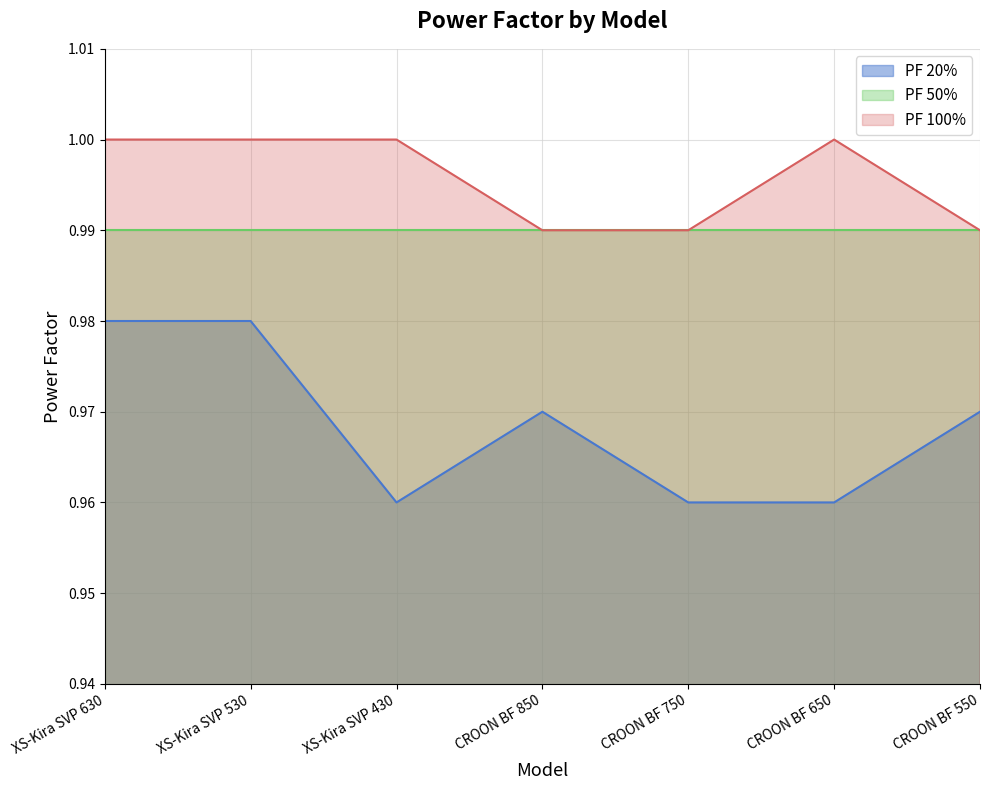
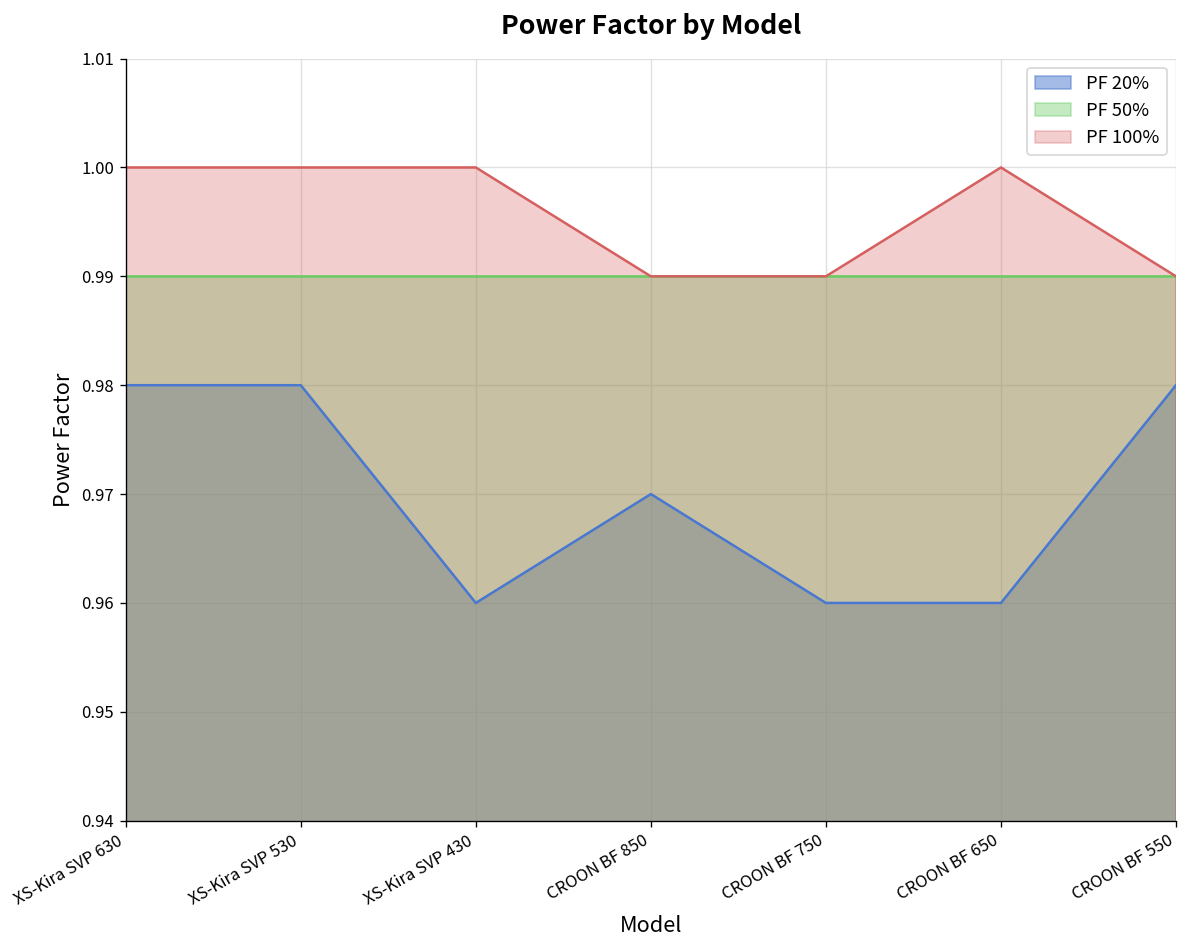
  {
    "PF 20%": {
      "XS-Kira SVP 630": 0.98,
      "XS-Kira SVP 530": 0.98,
      "XS-Kira SVP 430": 0.96,
      "CROON BF 850": 0.97,
      "CROON BF 750": 0.96,
      "CROON BF 650": 0.96,
-     "CROON BF 550": 0.97
+     "CROON BF 550": 0.98
    },
    "PF 50%": {
      "XS-Kira SVP 630": 0.99,
      "XS-Kira SVP 530": 0.99,
      "XS-Kira SVP 430": 0.99,
      "CROON BF 650": 0.99
    },
    "PF 100%": {
      "XS-Kira SVP 630": 1.00,
      "XS-Kira SVP 530": 1.00,
      "XS-Kira SVP 430": 1.00,
      "CROON BF 650": 1.00
    }
  }
